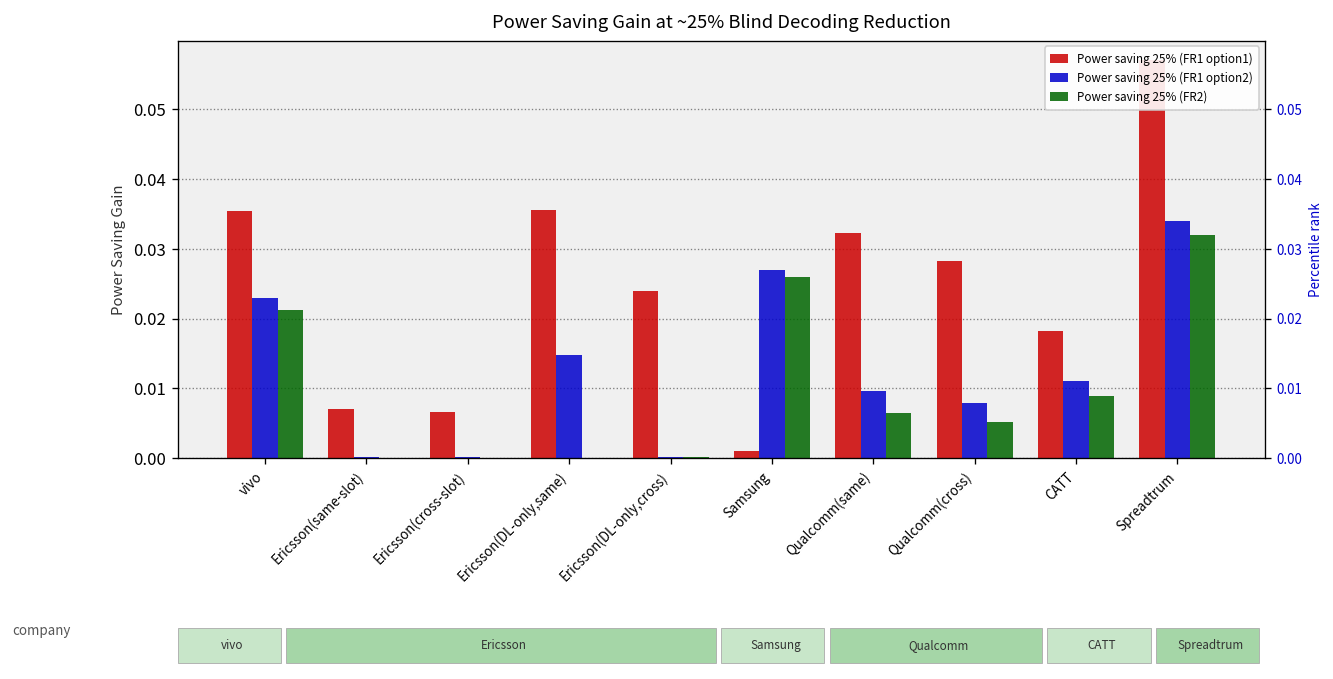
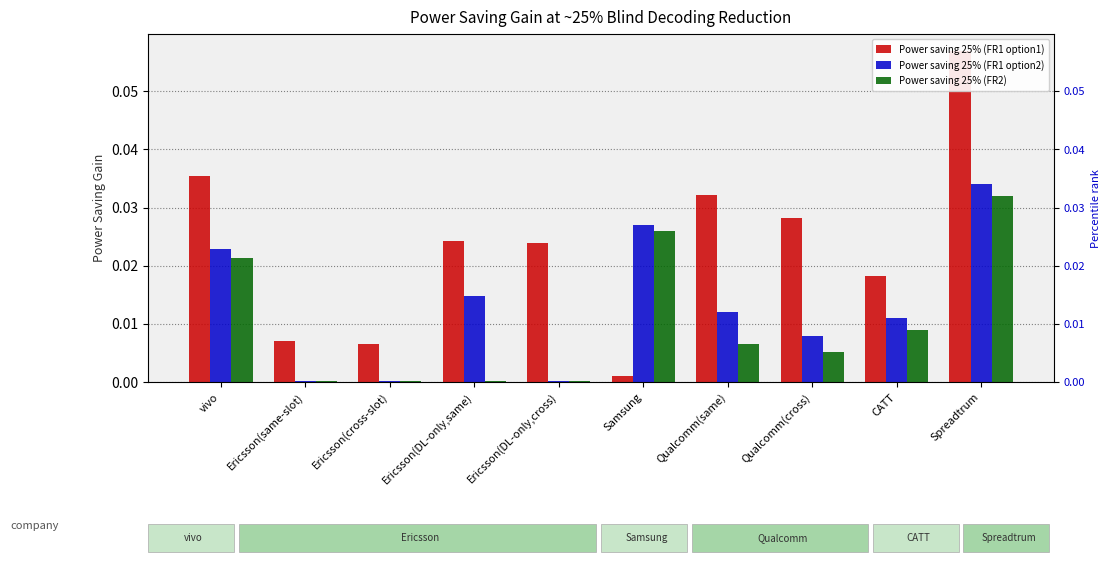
  {
    "Power saving 25% (FR1 option1)": {
      "vivo": 0.035,
      "Ericsson(same-slot)": 0.007,
      "Ericsson(cross-slot)": 0.007,
-     "Ericsson(DL-only,same)": 0.036,
+     "Ericsson(DL-only,same)": 0.024,
      "Ericsson(DL-only,cross)": 0.024,
      "Samsung": 0.001,
      "Qualcomm(same)": 0.032,
      "Qualcomm(cross)": 0.028,
      "CATT": 0.018
    },
    "Power saving 25% (FR1 option2)": {
      "vivo": 0.023,
      "Ericsson(DL-only,same)": 0.015,
      "Samsung": 0.027,
-     "Qualcomm(same)": 0.010,
+     "Qualcomm(same)": 0.012,
      "Qualcomm(cross)": 0.008,
      "CATT": 0.011,
      "Spreadtrum": 0.034
    },
    "Power saving 25% (FR2)": {
      "vivo": 0.021,
      "Samsung": 0.026,
      "Qualcomm(same)": 0.006,
      "Qualcomm(cross)": 0.005,
      "CATT": 0.009,
      "Spreadtrum": 0.032
    }
  }
